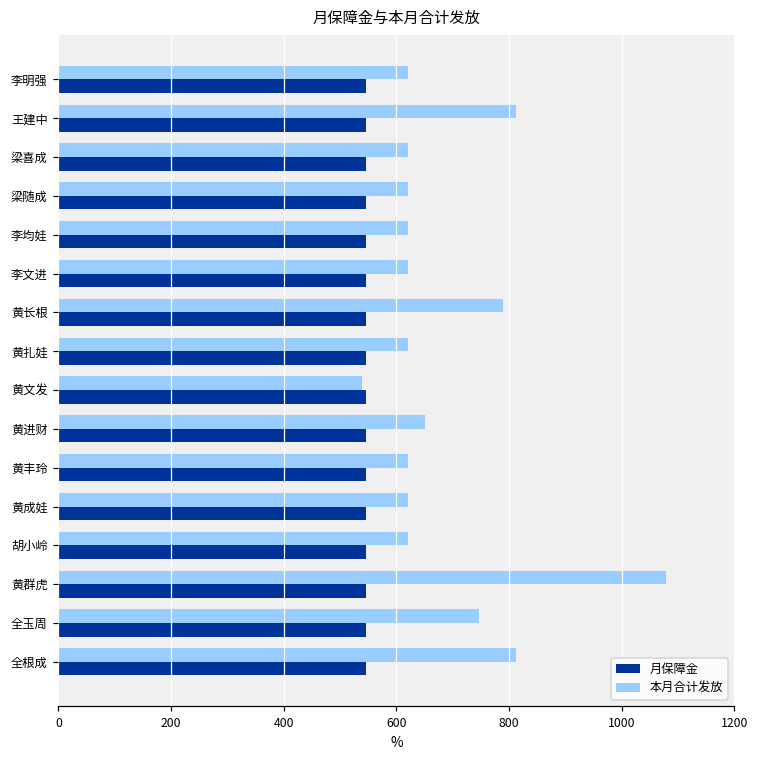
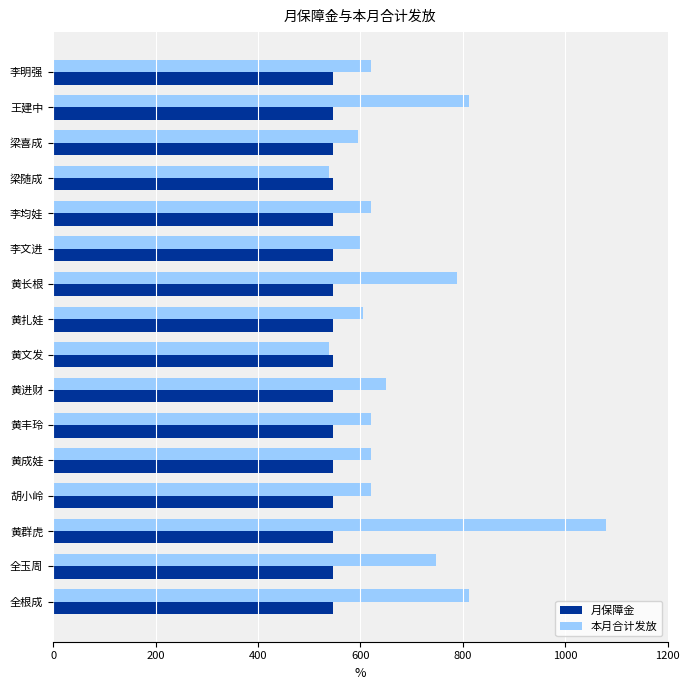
  {
    "月保障金": {
      "李明强": 550,
      "王建中": 550,
      "梁喜成": 550,
      "梁随成": 550,
      "李均娃": 550,
      "李文进": 550,
      "黄长根": 550,
      "黄扎娃": 550,
      "黄文发": 550,
      "黄进财": 550,
      "黄丰玲": 550,
      "黄成娃": 550,
      "胡小岭": 550,
      "黄群虎": 550,
      "全玉周": 550,
      "全根成": 550
    },
    "本月合计发放": {
      "李明强": 620,
      "王建中": 810,
-     "梁喜成": 620,
-     "梁随成": 620,
+     "梁喜成": 600,
+     "梁随成": 540,
      "李均娃": 620,
-     "李文进": 620,
+     "李文进": 600,
      "黄长根": 790,
-     "黄扎娃": 620,
+     "黄扎娃": 610,
      "黄文发": 540,
      "黄进财": 650,
      "黄丰玲": 620,
      "黄成娃": 620,
      "胡小岭": 620,
      "黄群虎": 1080,
      "全玉周": 750,
      "全根成": 810
    }
  }
